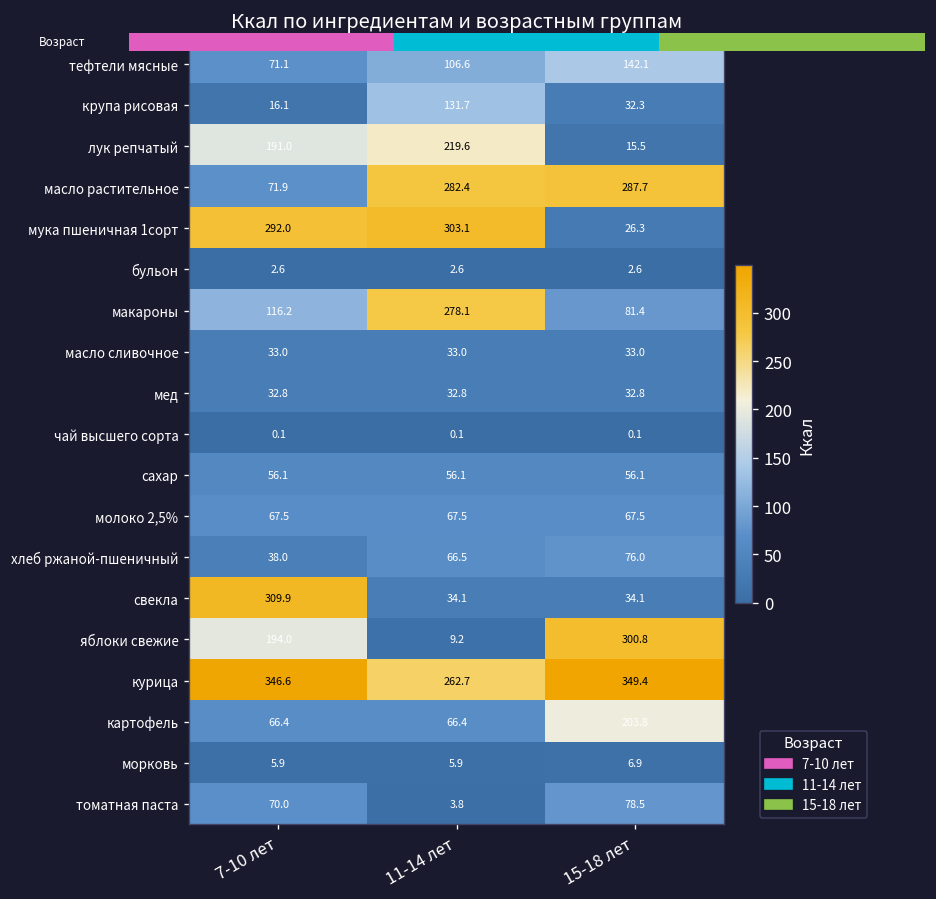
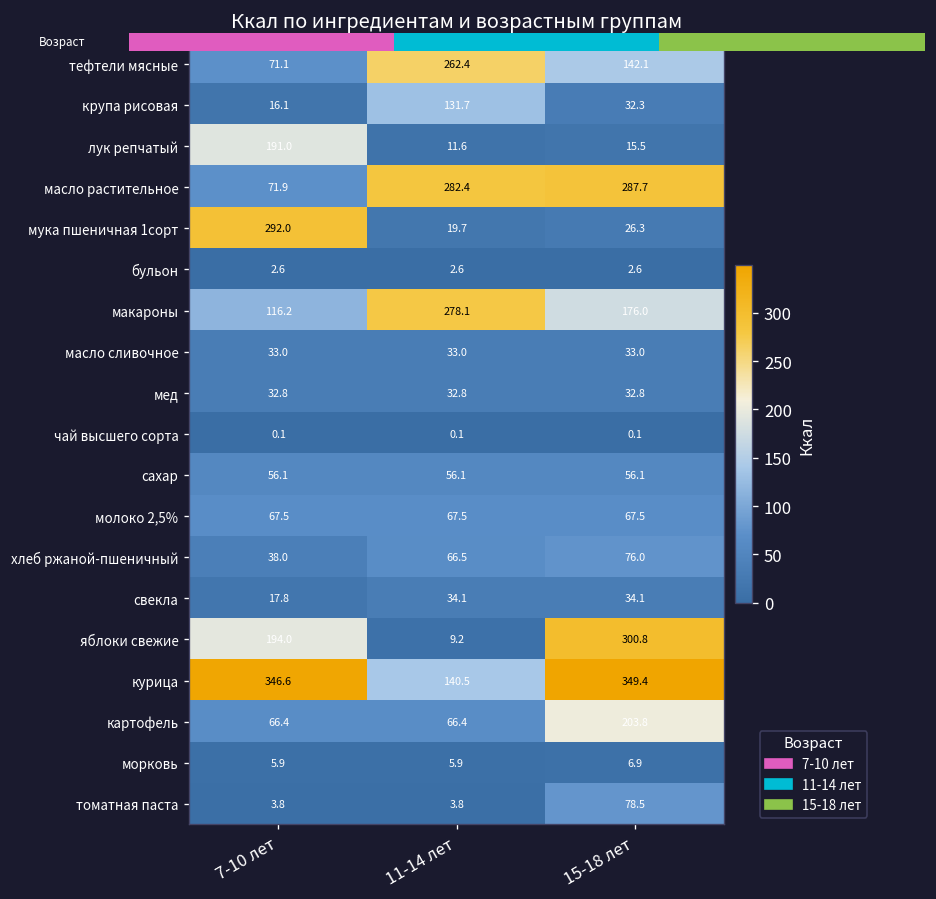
  {
    "Ккал по ингредиентам и возрастным группам": {
      "тефтели мясные": {
        "7-10 лет": 71.1,
-       "11-14 лет": 106.6,
+       "11-14 лет": 262.4,
        "15-18 лет": 142.1
      },
      "крупа рисовая": {
        "7-10 лет": 16.1,
        "11-14 лет": 131.7,
        "15-18 лет": 32.3
      },
      "лук репчатый": {
-       "11-14 лет": 219.6,
+       "11-14 лет": 11.6,
        "15-18 лет": 15.5
      },
      "масло растительное": {
        "7-10 лет": 71.9,
        "11-14 лет": 282.4,
        "15-18 лет": 287.7
      },
      "мука пшеничная 1сорт": {
        "7-10 лет": 292.0,
-       "11-14 лет": 303.1,
+       "11-14 лет": 19.7,
        "15-18 лет": 26.3
      },
      "бульон": {
        "7-10 лет": 2.6,
        "11-14 лет": 2.6,
        "15-18 лет": 2.6
      },
      "макароны": {
        "7-10 лет": 116.2,
        "11-14 лет": 278.1,
-       "15-18 лет": 81.4
+       "15-18 лет": 176.0
      },
      "масло сливочное": {
        "7-10 лет": 33.0,
        "11-14 лет": 33.0,
        "15-18 лет": 33.0
      },
      "мед": {
        "7-10 лет": 32.8,
        "11-14 лет": 32.8,
        "15-18 лет": 32.8
      },
      "чай высшего сорта": {
        "7-10 лет": 0.1,
        "11-14 лет": 0.1,
        "15-18 лет": 0.1
      },
      "сахар": {
        "7-10 лет": 56.1,
        "11-14 лет": 56.1,
        "15-18 лет": 56.1
      },
      "молоко 2,5%": {
        "7-10 лет": 67.5,
        "11-14 лет": 67.5,
        "15-18 лет": 67.5
      },
      "хлеб ржаной-пшеничный": {
        "7-10 лет": 38.0,
        "11-14 лет": 66.5,
        "15-18 лет": 76.0
      },
      "свекла": {
-       "7-10 лет": 309.9,
+       "7-10 лет": 17.8,
        "11-14 лет": 34.1,
        "15-18 лет": 34.1
      },
      "яблоки свежие": {
        "11-14 лет": 9.2,
        "15-18 лет": 300.8
      },
      "курица": {
        "7-10 лет": 346.6,
-       "11-14 лет": 262.7,
+       "11-14 лет": 140.5,
        "15-18 лет": 349.4
      },
      "картофель": {
        "7-10 лет": 66.4,
        "11-14 лет": 66.4
      },
      "морковь": {
        "7-10 лет": 5.9,
        "11-14 лет": 5.9,
        "15-18 лет": 6.9
      },
      "томатная паста": {
-       "7-10 лет": 70.0,
+       "7-10 лет": 3.8,
        "11-14 лет": 3.8,
        "15-18 лет": 78.5
      }
    }
  }
